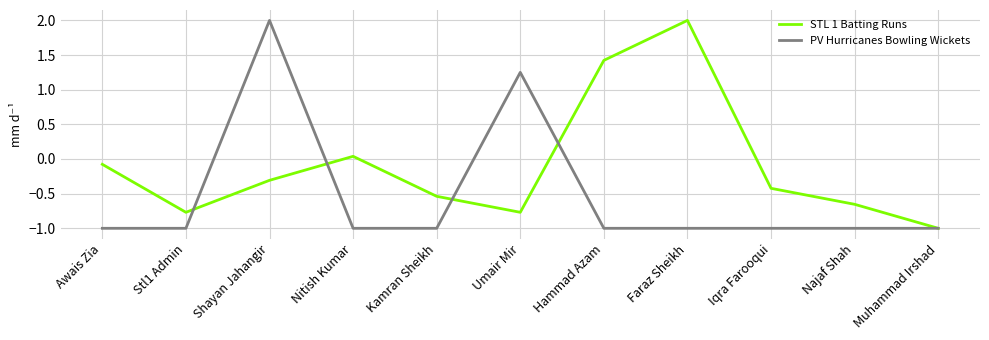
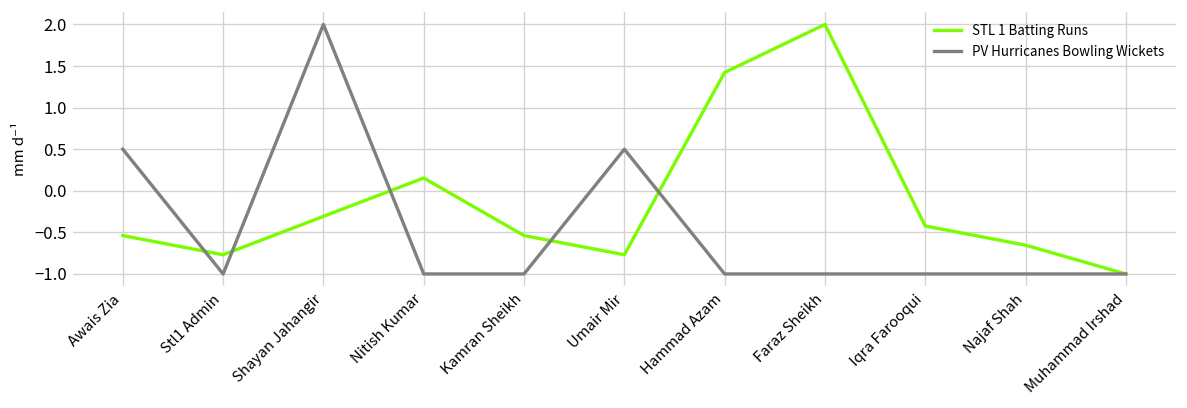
  {
    "STL 1 Batting Runs": {
-     "Awais Zia": -0.1,
+     "Awais Zia": -0.5,
      "Stl1 Admin": -0.8,
      "Shayan Jahangir": -0.3,
-     "Nitish Kumar": 0.0,
+     "Nitish Kumar": 0.2,
      "Kamran Sheikh": -0.5,
      "Umair Mir": -0.8,
      "Hammad Azam": 1.4,
      "Faraz Sheikh": 2.0,
      "Iqra Farooqui": -0.4,
      "Najaf Shah": -0.7
    },
    "PV Hurricanes Bowling Wickets": {
-     "Awais Zia": -1.0,
+     "Awais Zia": 0.5,
      "Stl1 Admin": -1.0,
      "Shayan Jahangir": 2.0,
      "Nitish Kumar": -1.0,
      "Kamran Sheikh": -1.0,
-     "Umair Mir": 1.3,
+     "Umair Mir": 0.5,
      "Hammad Azam": -1.0,
      "Faraz Sheikh": -1.0,
      "Iqra Farooqui": -1.0,
      "Najaf Shah": -1.0
    }
  }
